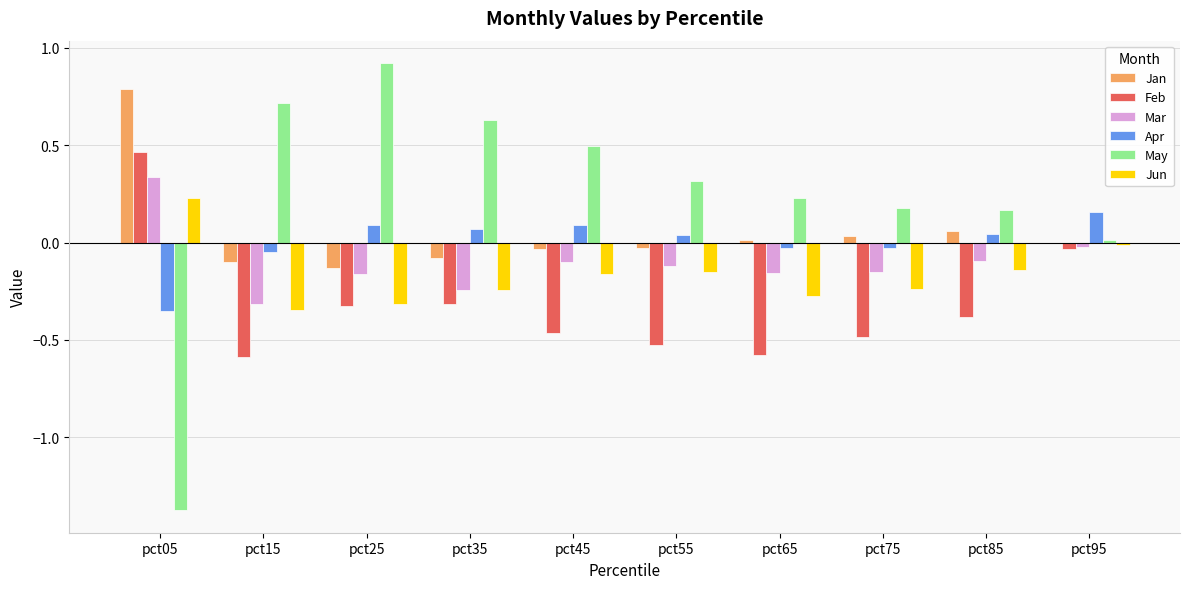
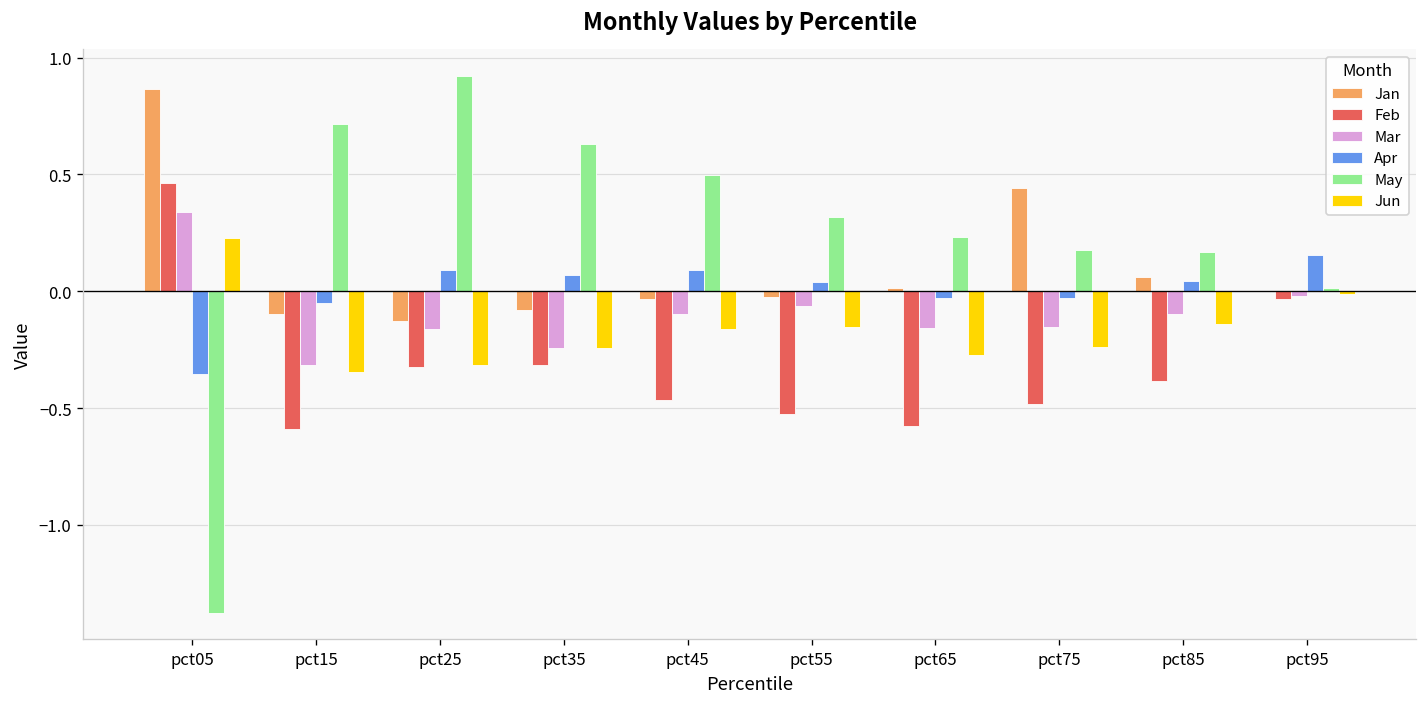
  {
    "Jan": {
-     "pct05": 0.79,
+     "pct05": 0.86,
      "pct15": -0.10,
      "pct25": -0.13,
      "pct35": -0.08,
      "pct45": -0.03,
      "pct55": -0.03,
-     "pct75": 0.03,
+     "pct75": 0.44,
      "pct85": 0.06
    },
    "Feb": {
      "pct05": 0.46,
      "pct15": -0.59,
      "pct25": -0.33,
      "pct35": -0.31,
      "pct45": -0.46,
      "pct55": -0.52,
      "pct65": -0.58,
      "pct75": -0.48,
      "pct85": -0.38,
      "pct95": -0.03
    },
    "Mar": {
      "pct05": 0.34,
      "pct15": -0.32,
      "pct25": -0.16,
      "pct35": -0.24,
      "pct45": -0.10,
-     "pct55": -0.12,
+     "pct55": -0.06,
      "pct65": -0.16,
      "pct75": -0.15,
      "pct85": -0.10,
      "pct95": -0.02
    },
    "Apr": {
      "pct05": -0.35,
      "pct15": -0.05,
      "pct25": 0.09,
      "pct35": 0.07,
      "pct45": 0.09,
      "pct55": 0.04,
      "pct65": -0.03,
      "pct75": -0.03,
      "pct85": 0.04,
      "pct95": 0.16
    },
    "May": {
      "pct05": -1.37,
      "pct15": 0.72,
      "pct25": 0.92,
      "pct35": 0.63,
      "pct45": 0.50,
      "pct55": 0.32,
      "pct65": 0.23,
      "pct75": 0.18,
      "pct85": 0.17
    },
    "Jun": {
      "pct05": 0.23,
      "pct15": -0.35,
      "pct25": -0.32,
      "pct35": -0.24,
      "pct45": -0.16,
      "pct55": -0.15,
      "pct65": -0.27,
      "pct75": -0.24,
      "pct85": -0.14
    }
  }
